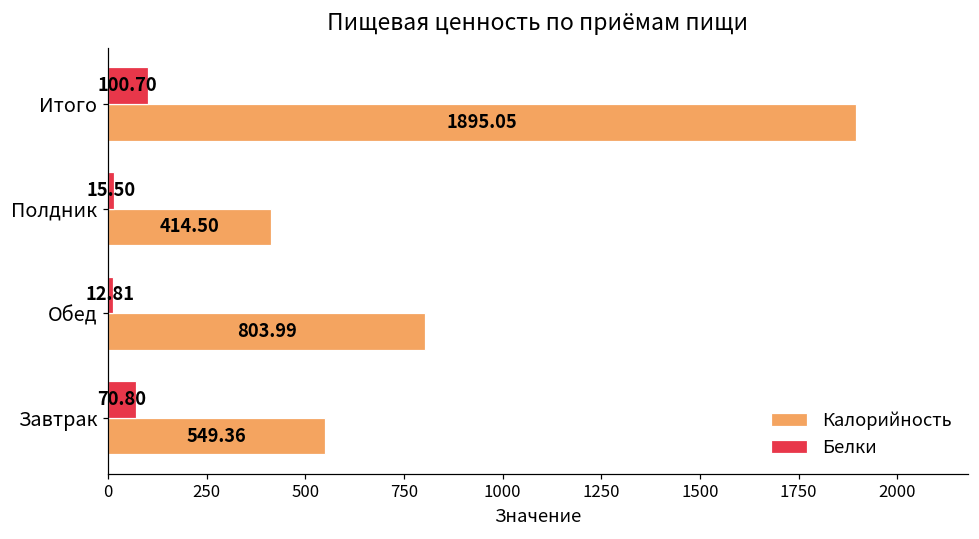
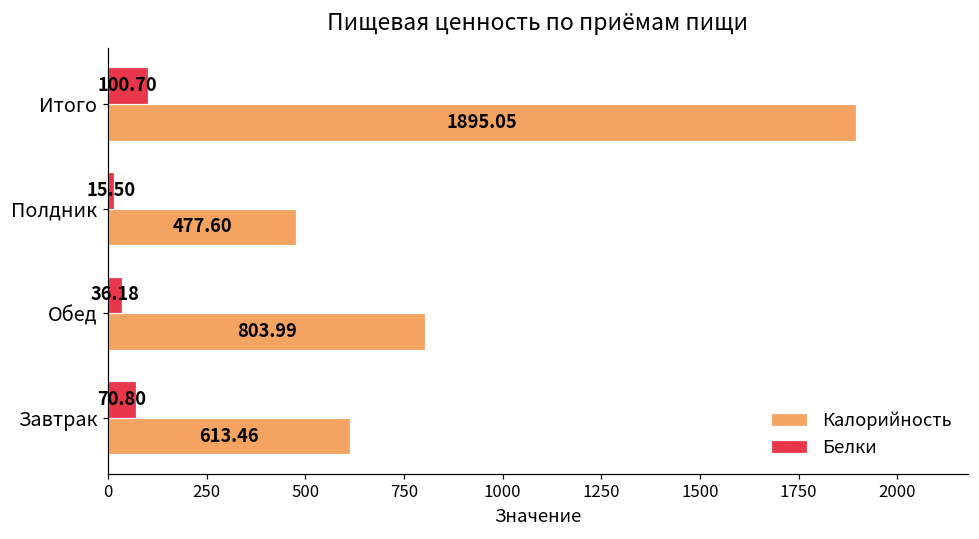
  {
    "Калорийность": {
      "Итого": 1895.05,
-     "Полдник": 414.50,
+     "Полдник": 477.60,
      "Обед": 803.99,
-     "Завтрак": 549.36
+     "Завтрак": 613.46
    },
    "Белки": {
      "Итого": 100.70,
      "Полдник": 15.50,
-     "Обед": 12.81,
+     "Обед": 36.18,
      "Завтрак": 70.80
    }
  }
